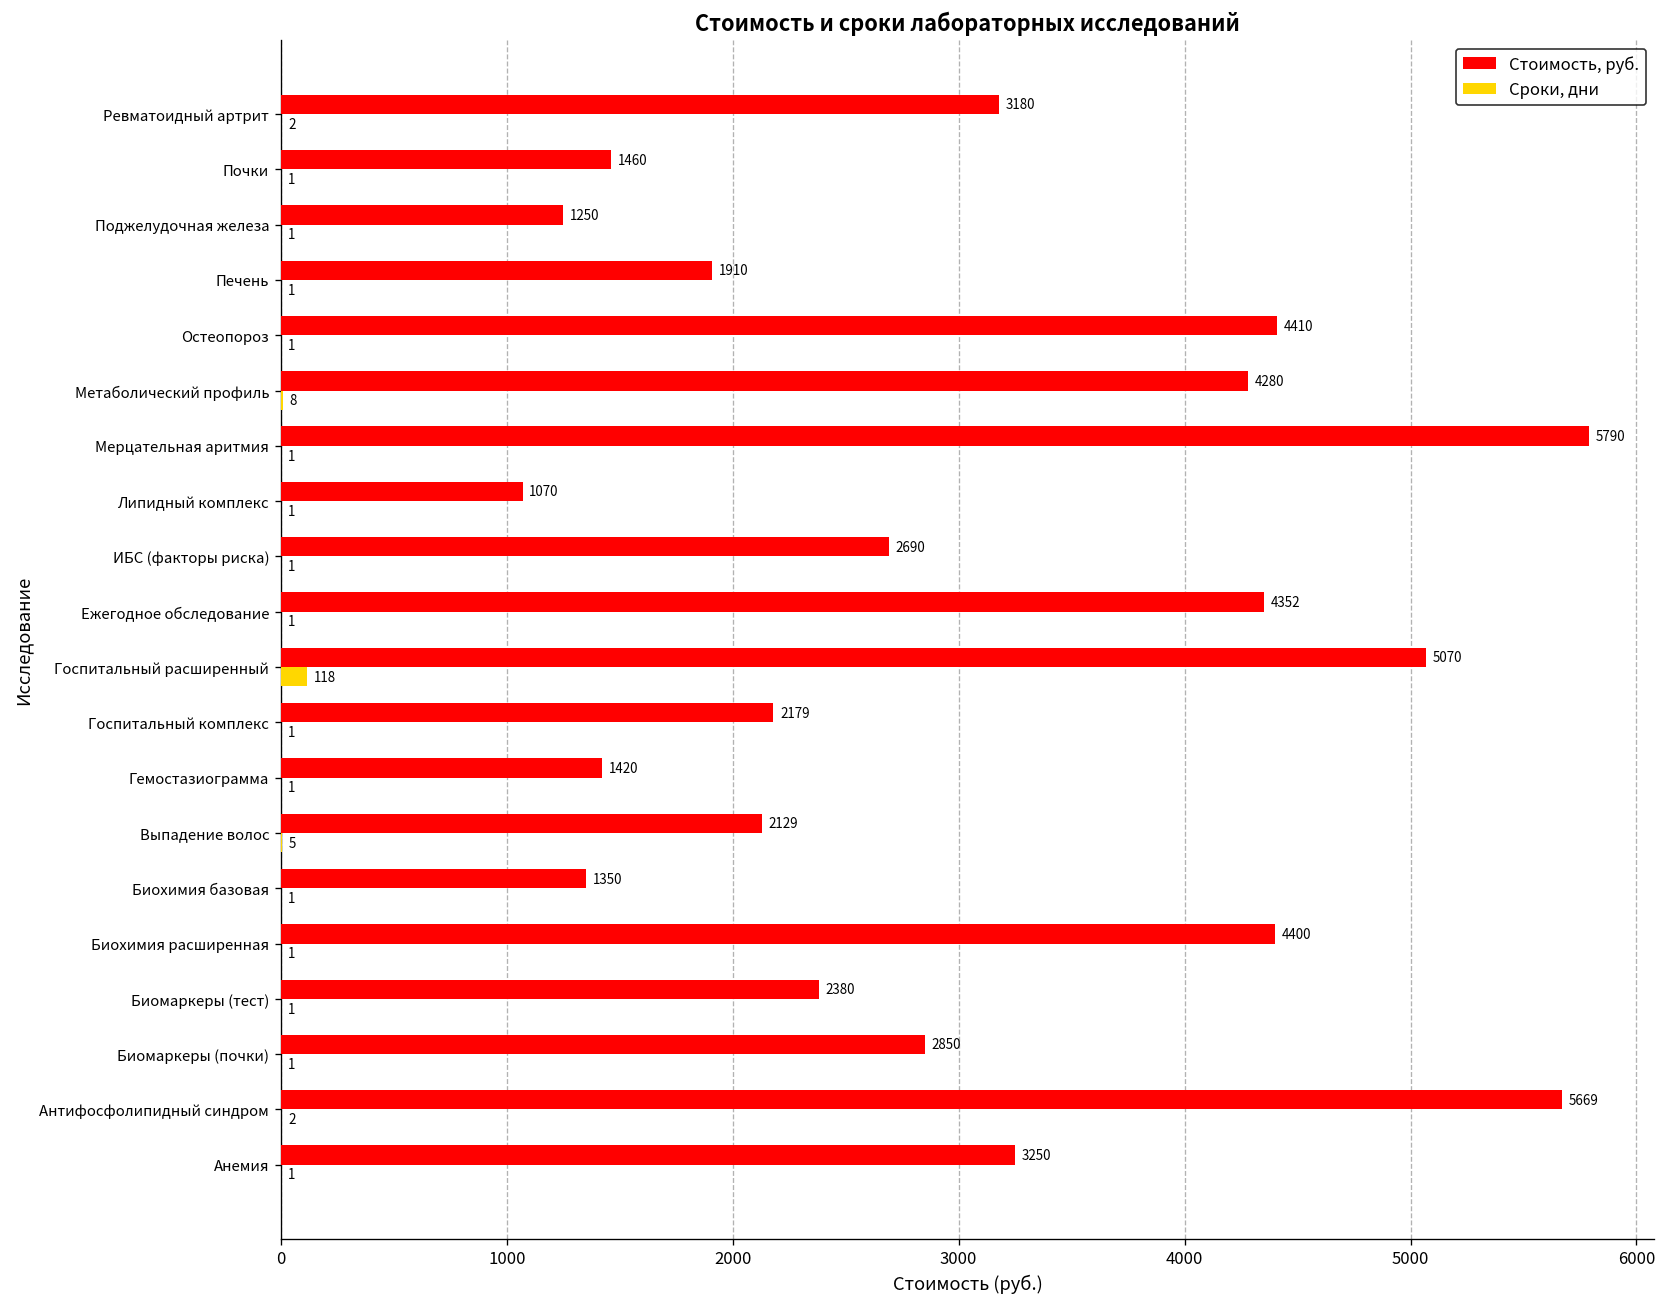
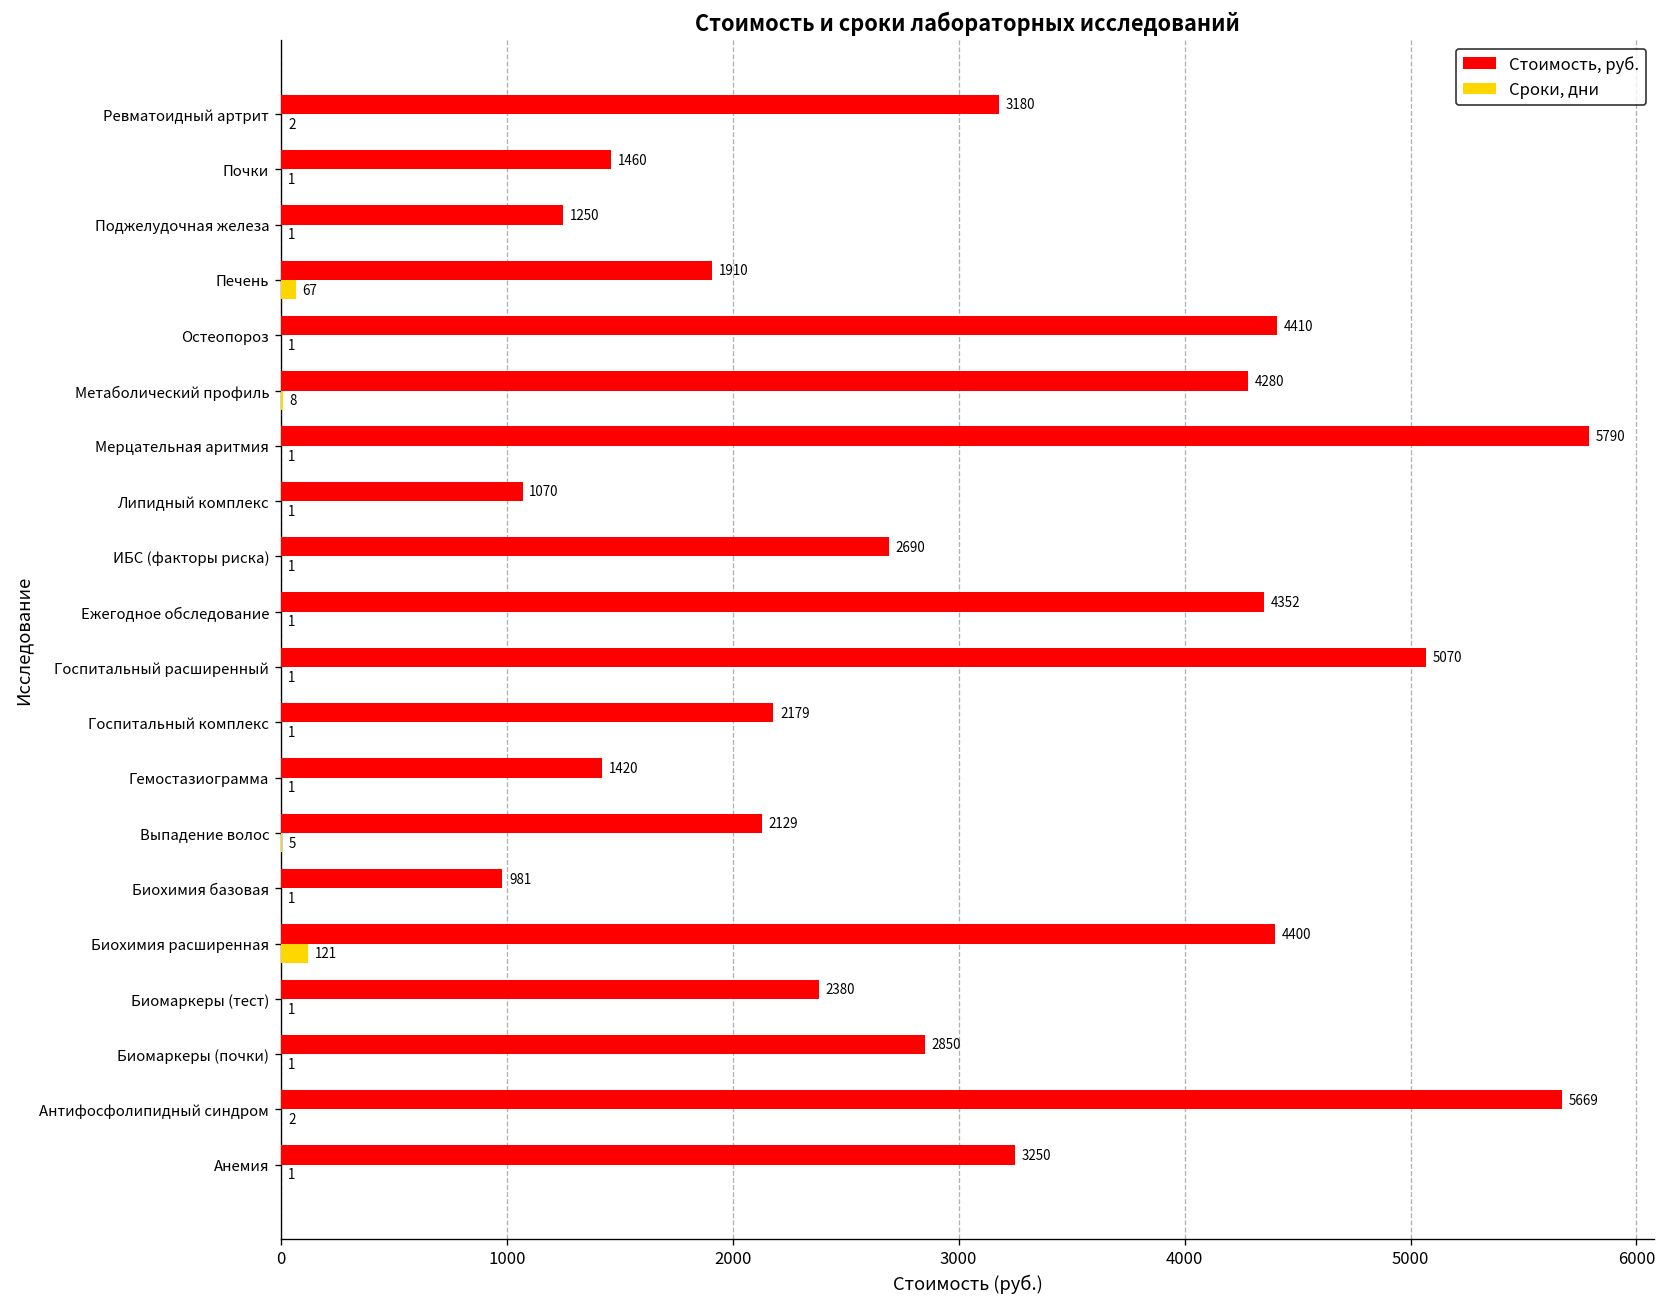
  {
    "Стоимость, руб.": {
      "Ревматоидный артрит": 3180,
      "Почки": 1460,
      "Поджелудочная железа": 1250,
      "Печень": 1910,
      "Остеопороз": 4410,
      "Метаболический профиль": 4280,
      "Мерцательная аритмия": 5790,
      "Липидный комплекс": 1070,
      "ИБС (факторы риска)": 2690,
      "Ежегодное обследование": 4352,
      "Госпитальный расширенный": 5070,
      "Госпитальный комплекс": 2179,
      "Гемостазиограмма": 1420,
      "Выпадение волос": 2129,
-     "Биохимия базовая": 1350,
+     "Биохимия базовая": 981,
      "Биохимия расширенная": 4400,
      "Биомаркеры (тест)": 2380,
      "Биомаркеры (почки)": 2850,
      "Антифосфолипидный синдром": 5669,
      "Анемия": 3250
    },
    "Сроки, дни": {
      "Ревматоидный артрит": 2,
      "Почки": 1,
      "Поджелудочная железа": 1,
-     "Печень": 1,
+     "Печень": 67,
      "Остеопороз": 1,
      "Метаболический профиль": 8,
      "Мерцательная аритмия": 1,
      "Липидный комплекс": 1,
      "ИБС (факторы риска)": 1,
      "Ежегодное обследование": 1,
-     "Госпитальный расширенный": 118,
+     "Госпитальный расширенный": 1,
      "Госпитальный комплекс": 1,
      "Гемостазиограмма": 1,
      "Выпадение волос": 5,
      "Биохимия базовая": 1,
-     "Биохимия расширенная": 1,
+     "Биохимия расширенная": 121,
      "Биомаркеры (тест)": 1,
      "Биомаркеры (почки)": 1,
      "Антифосфолипидный синдром": 2,
      "Анемия": 1
    }
  }
